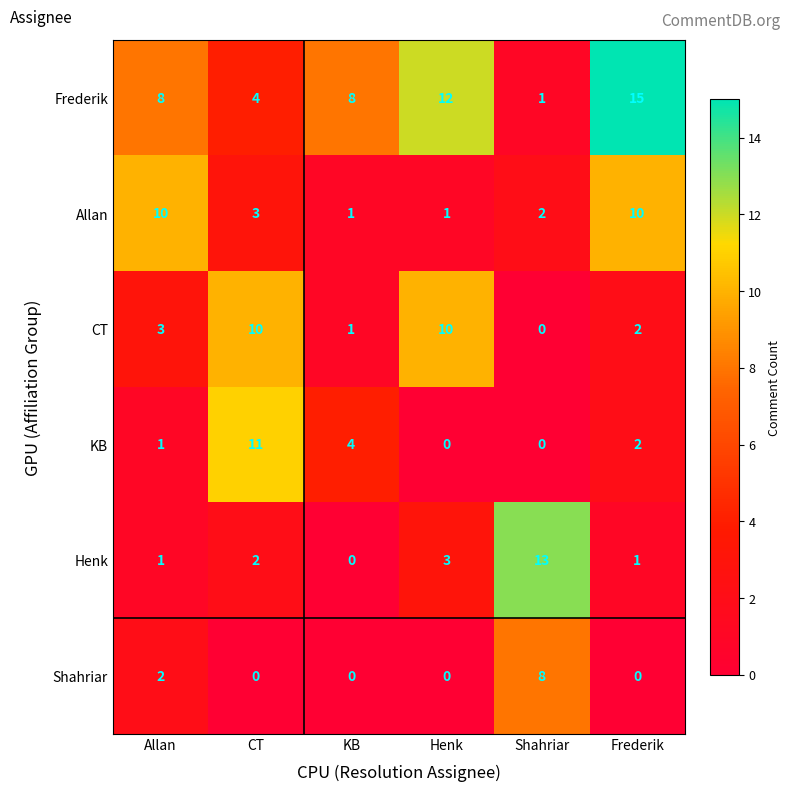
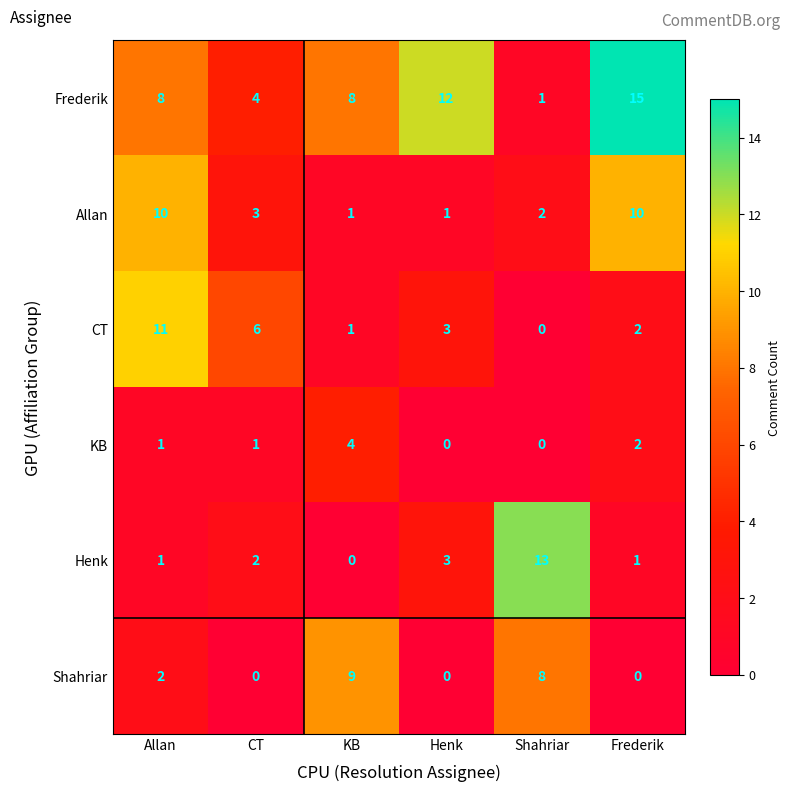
  {
    "Frederik": {
      "Allan": 8,
      "CT": 4,
      "KB": 8,
      "Henk": 12,
      "Shahriar": 1,
      "Frederik": 15
    },
    "Allan": {
      "Allan": 10,
      "CT": 3,
      "KB": 1,
      "Henk": 1,
      "Shahriar": 2,
      "Frederik": 10
    },
    "CT": {
-     "Allan": 3,
-     "CT": 10,
+     "Allan": 11,
+     "CT": 6,
      "KB": 1,
-     "Henk": 10,
+     "Henk": 3,
      "Shahriar": 0,
      "Frederik": 2
    },
    "KB": {
      "Allan": 1,
-     "CT": 11,
+     "CT": 1,
      "KB": 4,
      "Henk": 0,
      "Shahriar": 0,
      "Frederik": 2
    },
    "Henk": {
      "Allan": 1,
      "CT": 2,
      "KB": 0,
      "Henk": 3,
      "Shahriar": 13,
      "Frederik": 1
    },
    "Shahriar": {
      "Allan": 2,
      "CT": 0,
-     "KB": 0,
+     "KB": 9,
      "Henk": 0,
      "Shahriar": 8,
      "Frederik": 0
    }
  }
